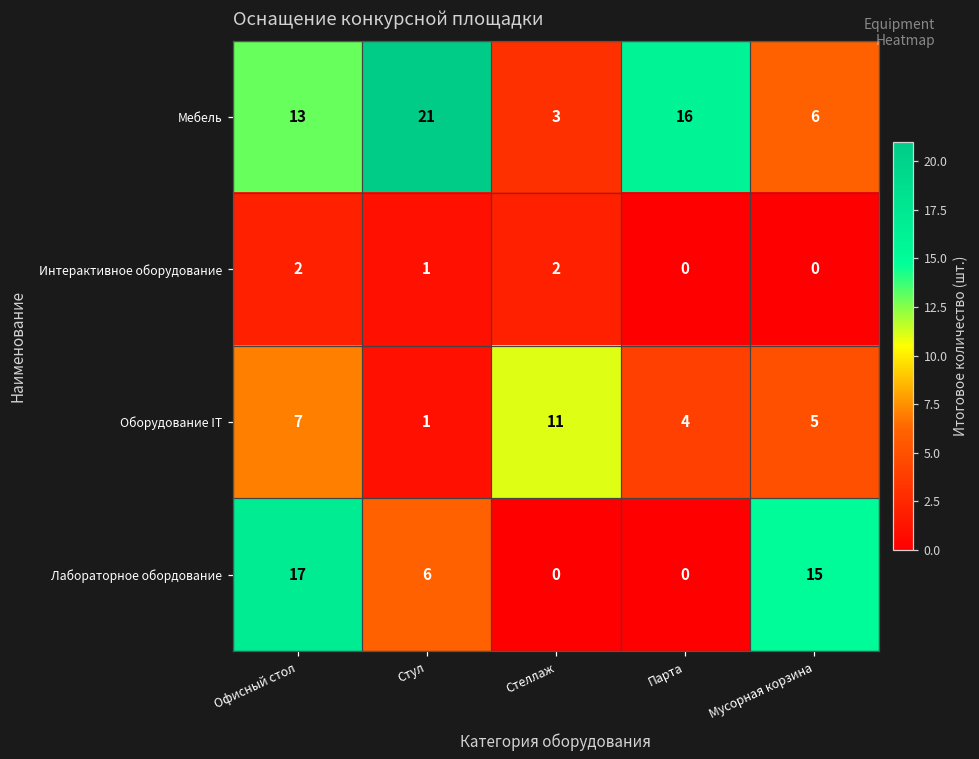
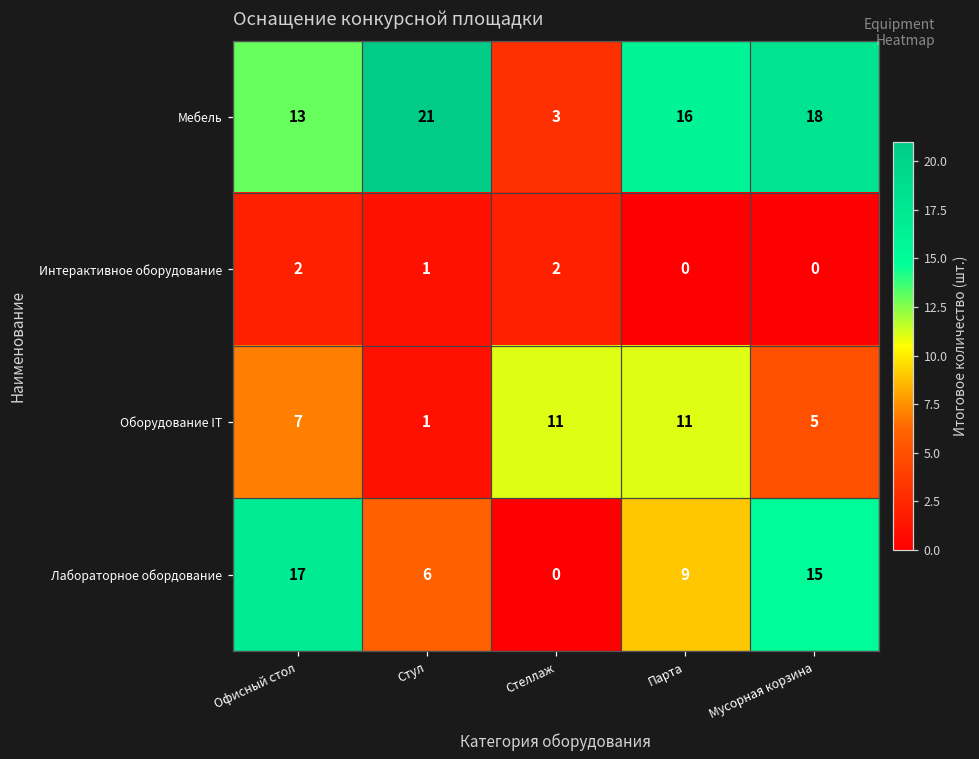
  {
    "Мебель": {
      "Офисный стол": 13,
      "Стул": 21,
      "Стеллаж": 3,
      "Парта": 16,
-     "Мусорная корзина": 6
+     "Мусорная корзина": 18
    },
    "Интерактивное оборудование": {
      "Офисный стол": 2,
      "Стул": 1,
      "Стеллаж": 2,
      "Парта": 0,
      "Мусорная корзина": 0
    },
    "Оборудование IT": {
      "Офисный стол": 7,
      "Стул": 1,
      "Стеллаж": 11,
-     "Парта": 4,
+     "Парта": 11,
      "Мусорная корзина": 5
    },
    "Лабораторное обордование": {
      "Офисный стол": 17,
      "Стул": 6,
      "Стеллаж": 0,
-     "Парта": 0,
+     "Парта": 9,
      "Мусорная корзина": 15
    }
  }
